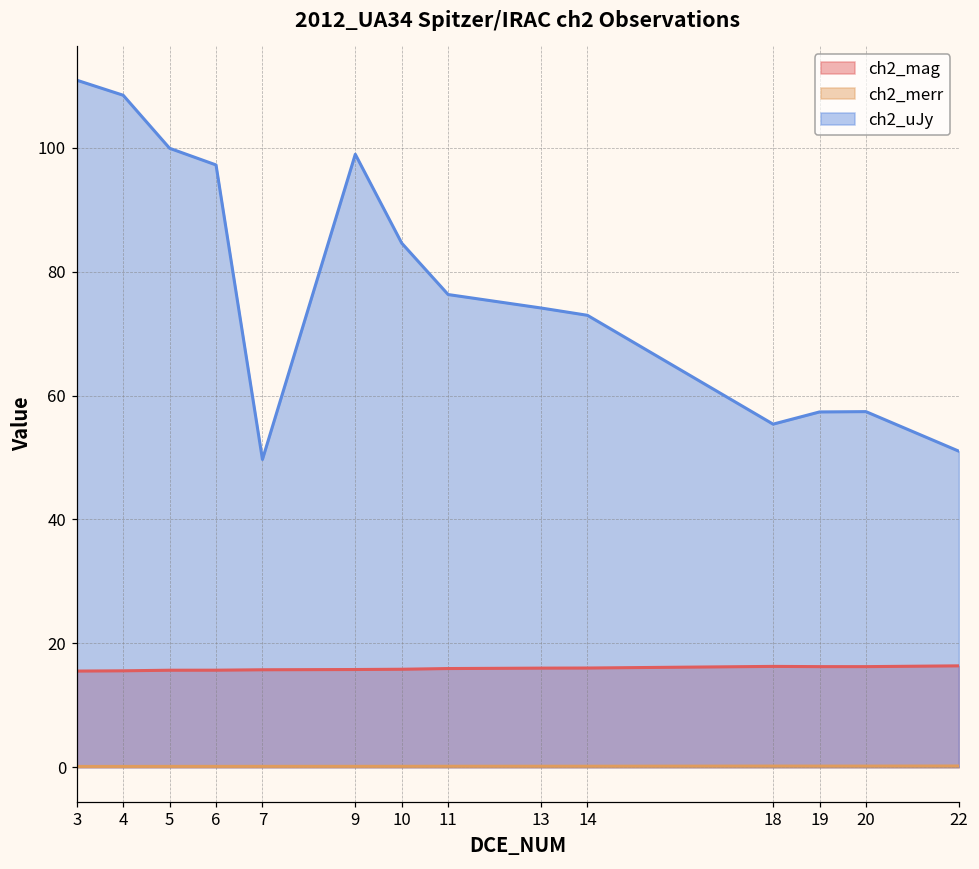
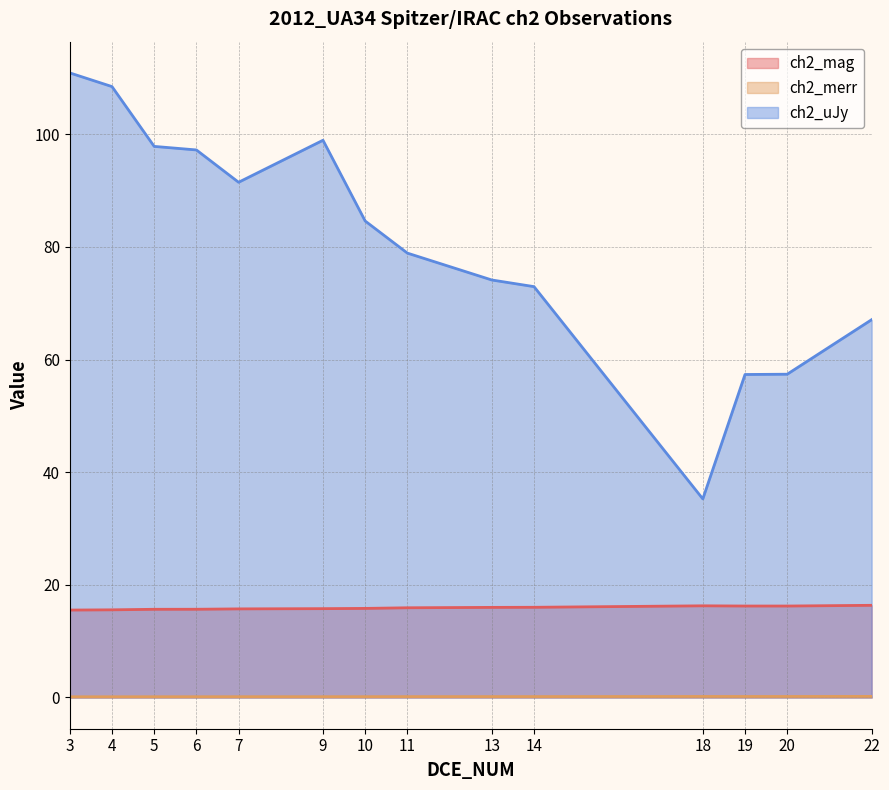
  {
    "ch2_uJy": {
      "3": 111,
      "4": 108,
-     "5": 100,
+     "5": 98,
      "6": 97,
-     "7": 50,
+     "7": 91,
      "9": 99,
      "10": 85,
-     "11": 76,
+     "11": 79,
      "13": 74,
      "14": 73,
-     "18": 55,
+     "18": 35,
      "19": 57,
      "20": 57,
-     "22": 51
+     "22": 67
    }
  }
